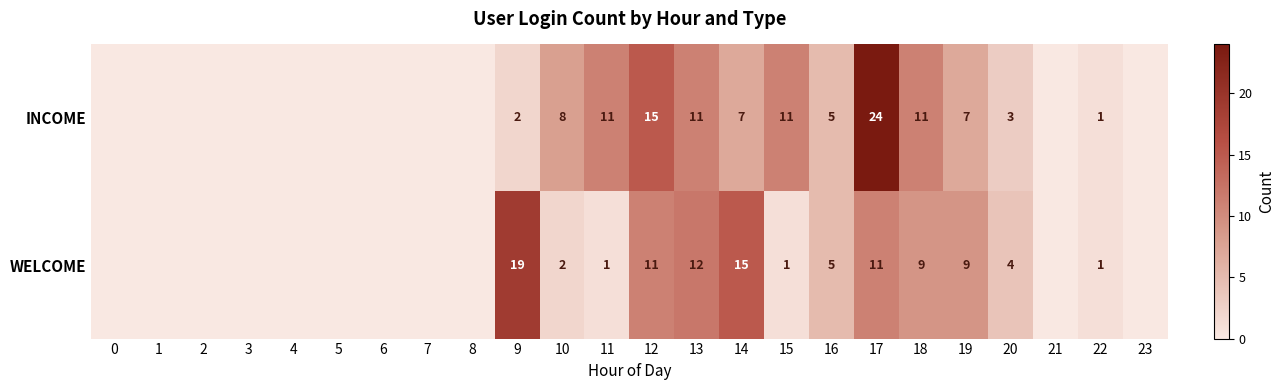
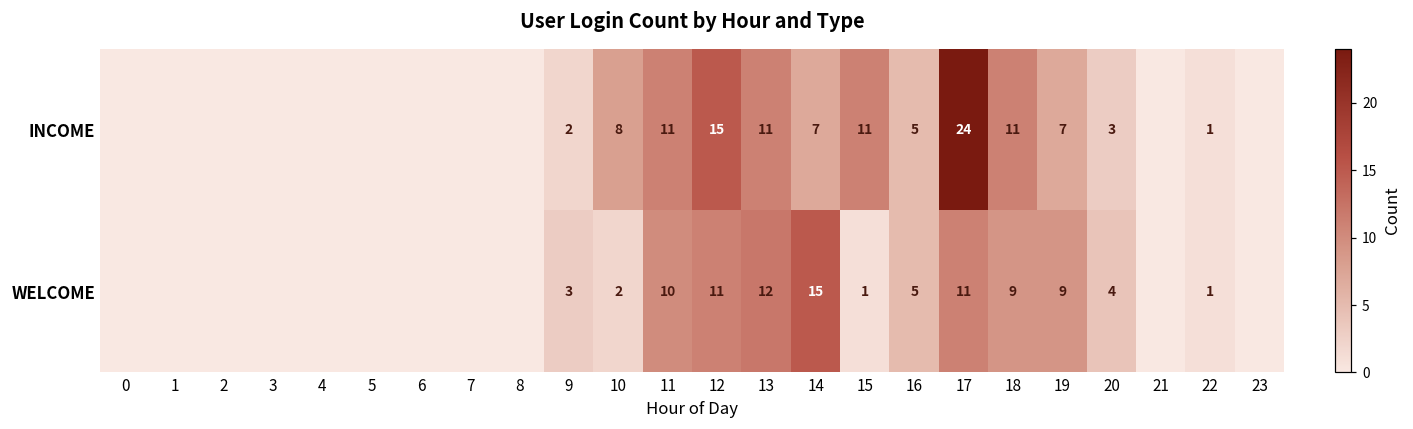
  {
    "INCOME": {
      "9": 2,
      "10": 8,
      "11": 11,
      "12": 15,
      "13": 11,
      "14": 7,
      "15": 11,
      "16": 5,
      "17": 24,
      "18": 11,
      "19": 7,
      "20": 3,
      "22": 1
    },
    "WELCOME": {
-     "9": 19,
+     "9": 3,
      "10": 2,
-     "11": 1,
+     "11": 10,
      "12": 11,
      "13": 12,
      "14": 15,
      "15": 1,
      "16": 5,
      "17": 11,
      "18": 9,
      "19": 9,
      "20": 4,
      "22": 1
    }
  }
